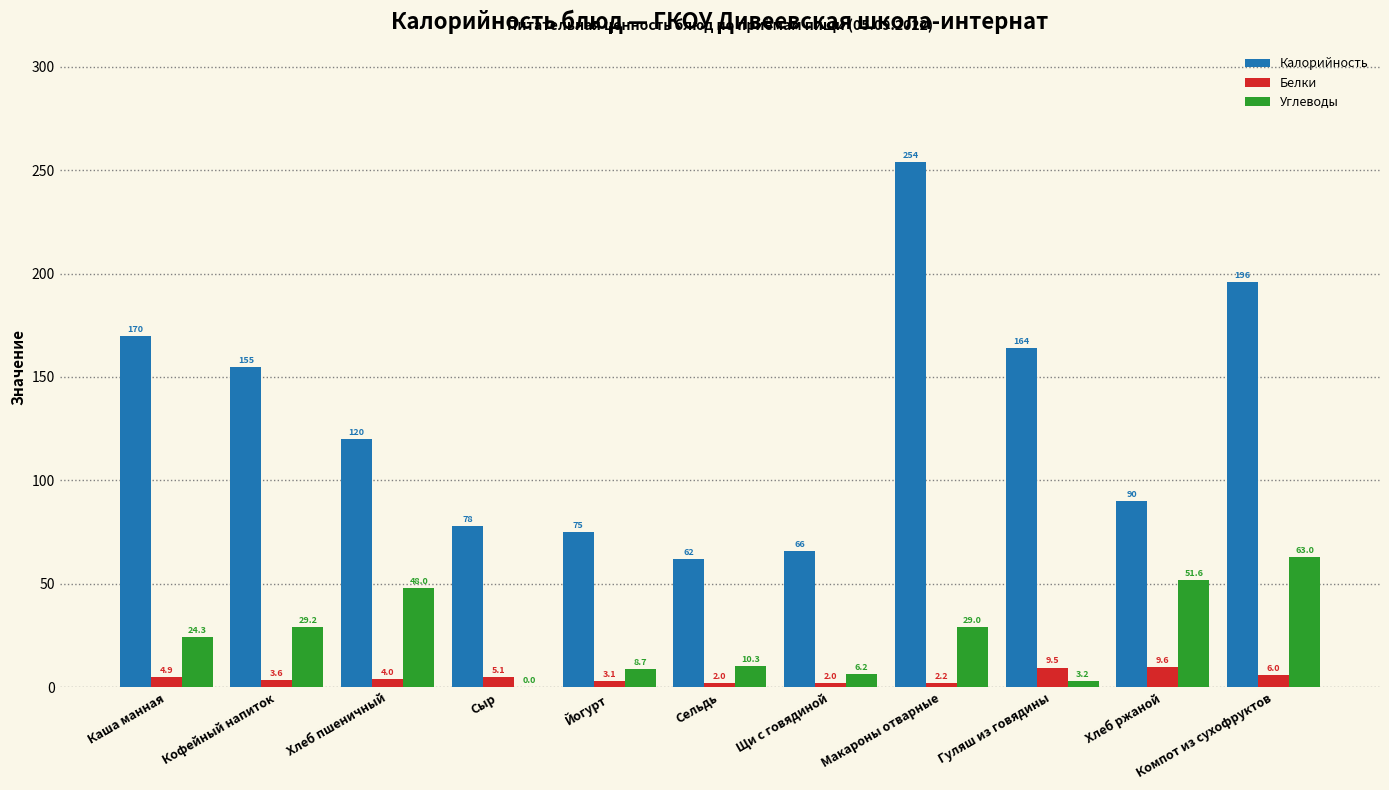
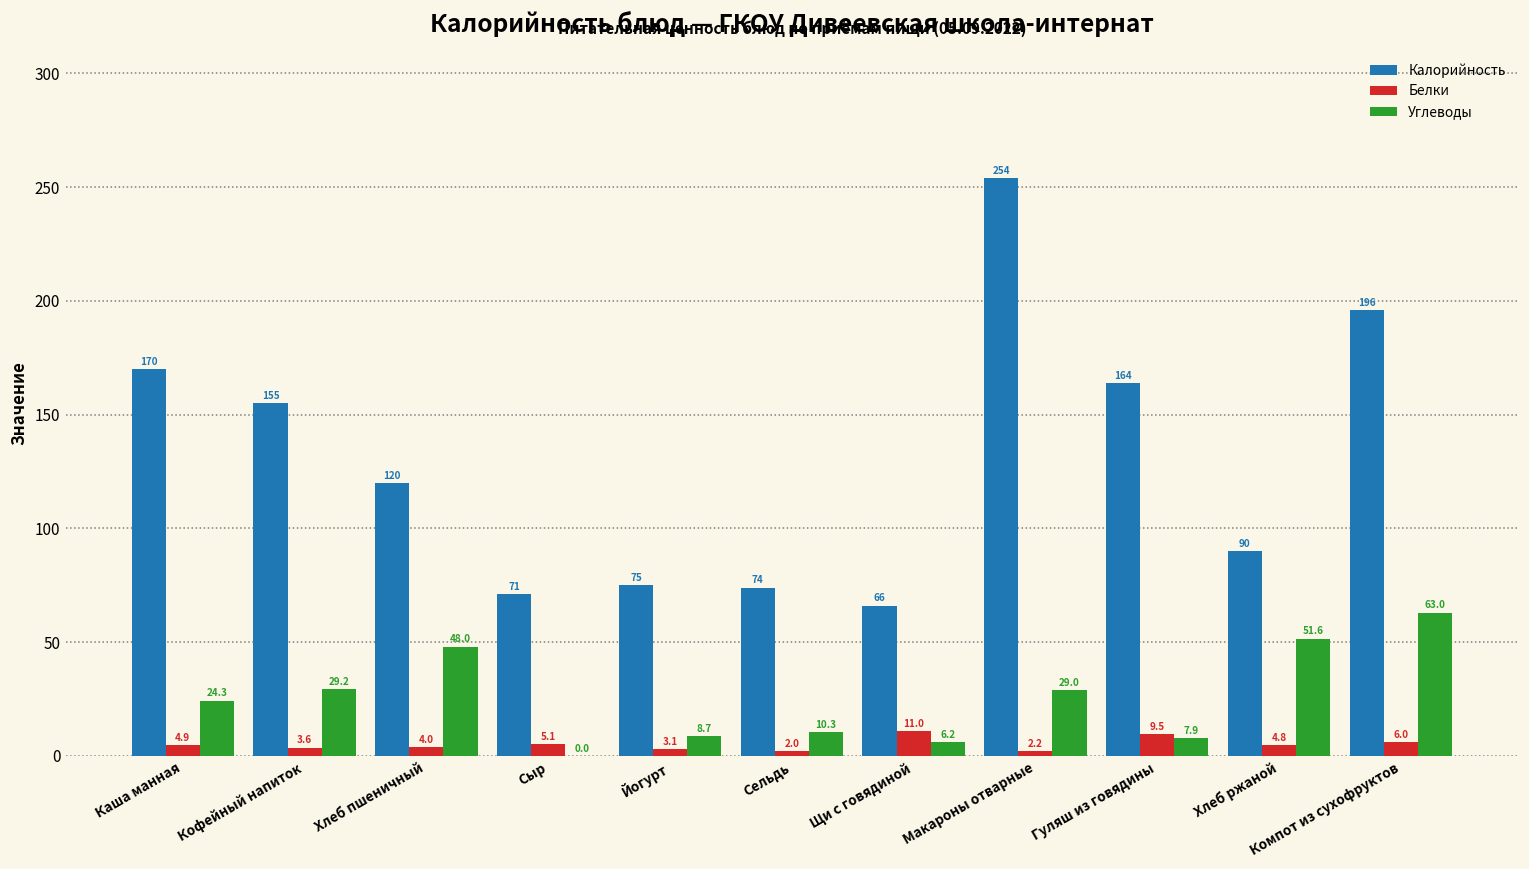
  {
    "Калорийность": {
      "Каша манная": 170,
      "Кофейный напиток": 155,
      "Хлеб пшеничный": 120,
-     "Сыр": 78,
+     "Сыр": 71,
      "Йогурт": 75,
-     "Сельдь": 62,
+     "Сельдь": 74,
      "Щи с говядиной": 66,
      "Макароны отварные": 254,
      "Гуляш из говядины": 164,
      "Хлеб ржаной": 90,
      "Компот из сухофруктов": 196
    },
    "Белки": {
      "Каша манная": 4.9,
      "Кофейный напиток": 3.6,
      "Хлеб пшеничный": 4.0,
      "Сыр": 5.1,
      "Йогурт": 3.1,
      "Сельдь": 2.0,
-     "Щи с говядиной": 2.0,
+     "Щи с говядиной": 11.0,
      "Макароны отварные": 2.2,
      "Гуляш из говядины": 9.5,
-     "Хлеб ржаной": 9.6,
+     "Хлеб ржаной": 4.8,
      "Компот из сухофруктов": 6.0
    },
    "Углеводы": {
      "Каша манная": 24.3,
      "Кофейный напиток": 29.2,
      "Хлеб пшеничный": 48.0,
      "Сыр": 0.0,
      "Йогурт": 8.7,
      "Сельдь": 10.3,
      "Щи с говядиной": 6.2,
      "Макароны отварные": 29.0,
-     "Гуляш из говядины": 3.2,
+     "Гуляш из говядины": 7.9,
      "Хлеб ржаной": 51.6,
      "Компот из сухофруктов": 63.0
    }
  }
